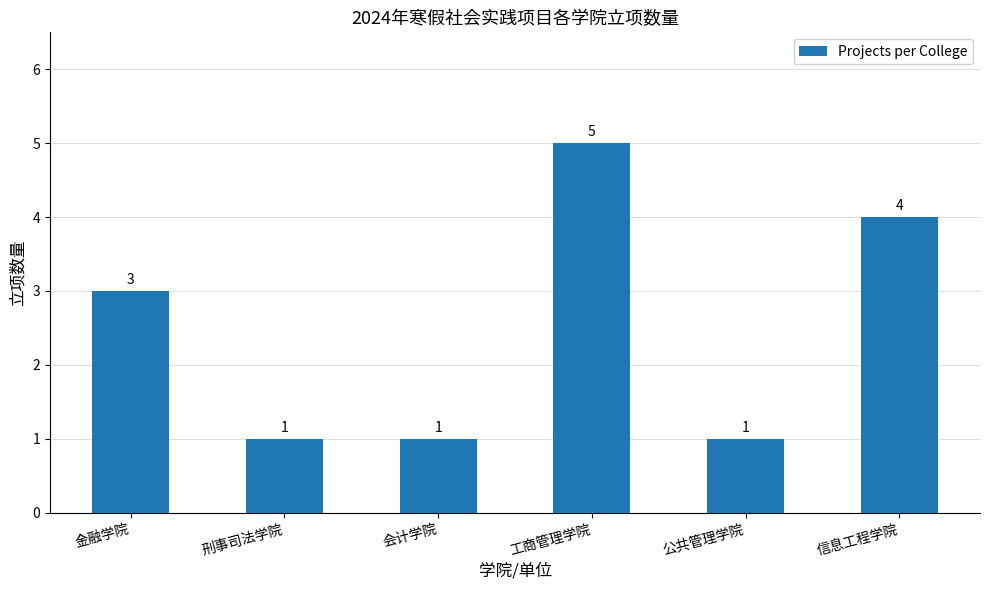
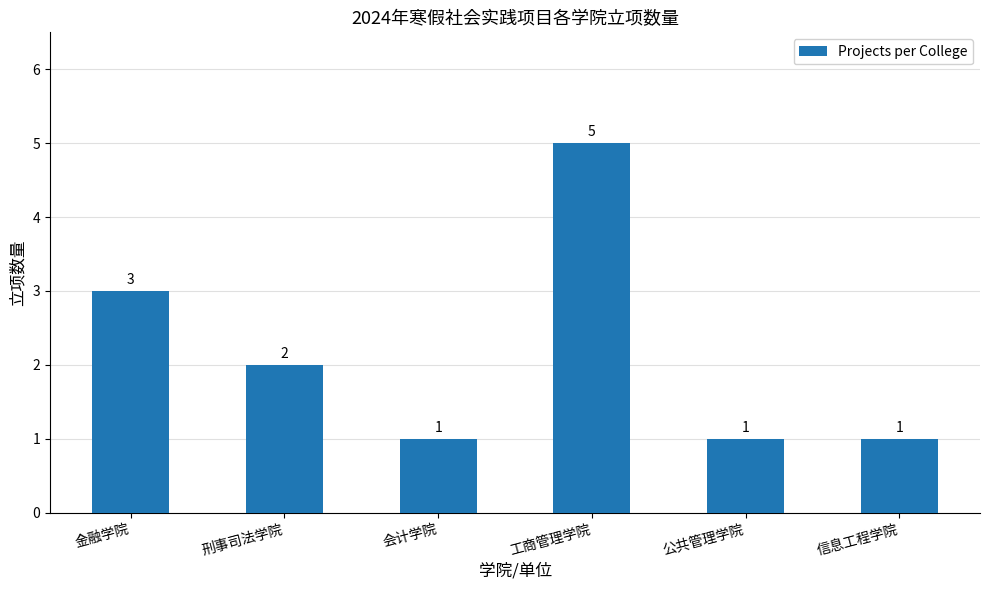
  {
    "金融学院": 3,
-   "刑事司法学院": 1,
+   "刑事司法学院": 2,
    "会计学院": 1,
    "工商管理学院": 5,
    "公共管理学院": 1,
-   "信息工程学院": 4
+   "信息工程学院": 1
  }
